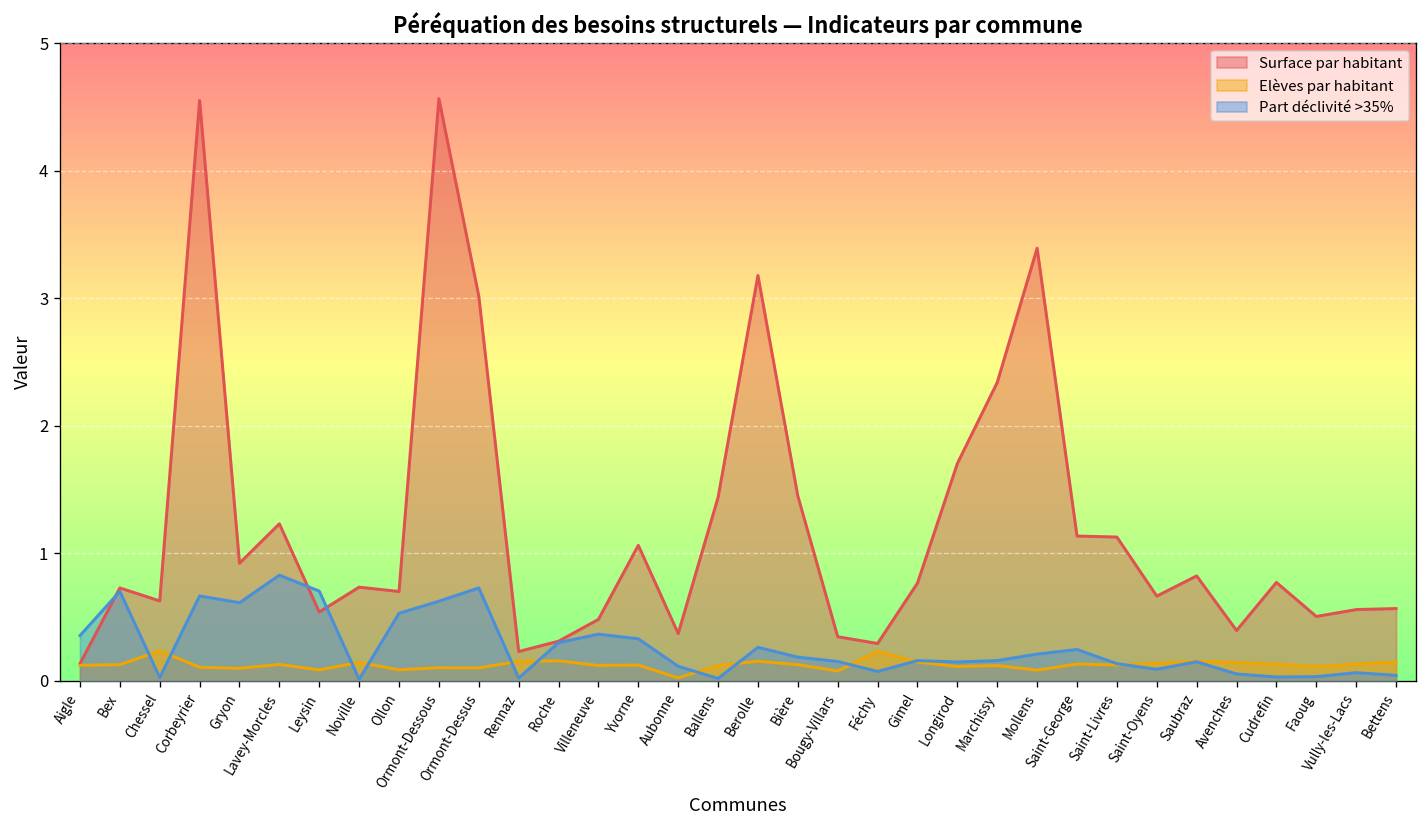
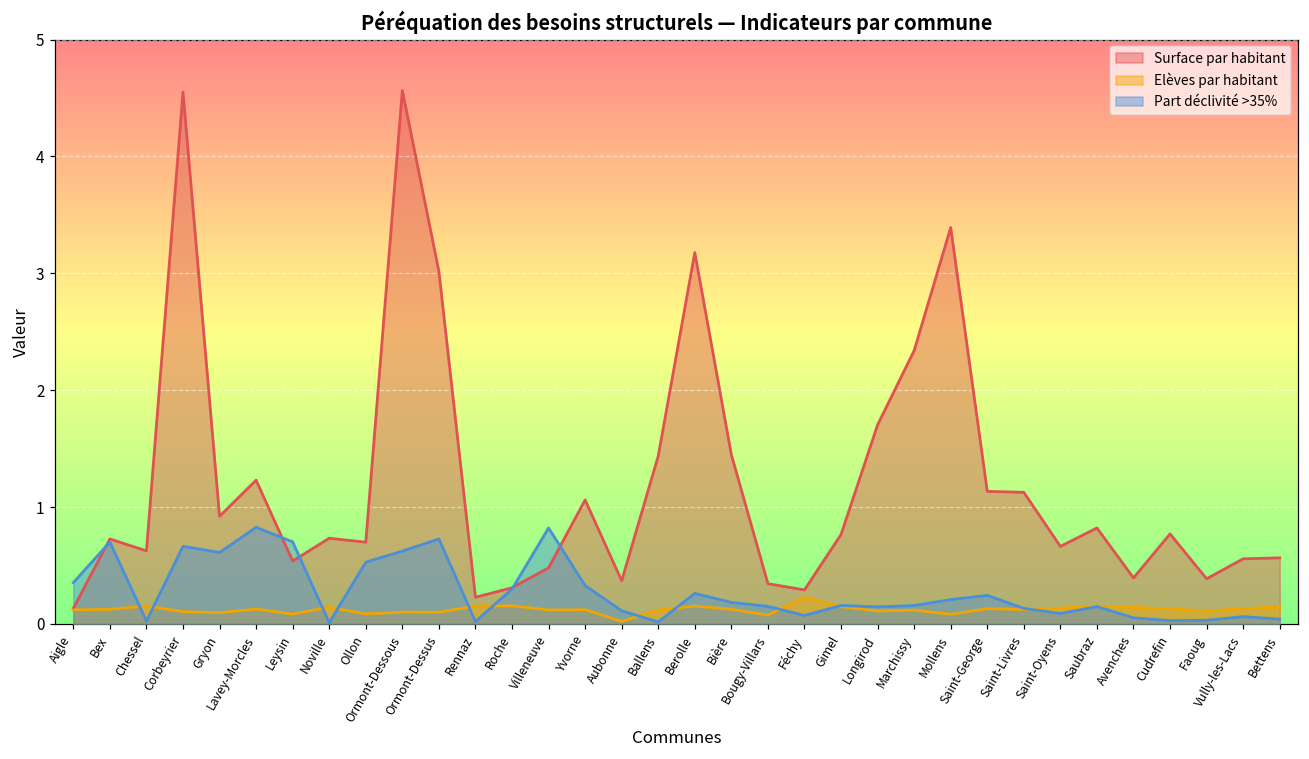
  {
    "Surface par habitant": {
      "Bex": 0.73,
      "Chessel": 0.63,
      "Corbeyrier": 4.55,
      "Gryon": 0.92,
      "Lavey-Morcles": 1.23,
      "Leysin": 0.54,
      "Noville": 0.73,
      "Ollon": 0.70,
      "Ormont-Dessous": 4.57,
      "Ormont-Dessus": 3.02,
      "Rennaz": 0.23,
      "Villeneuve": 0.48,
      "Yvorne": 1.06,
      "Aubonne": 0.37,
      "Ballens": 1.44,
      "Berolle": 3.18,
      "Bière": 1.45,
      "Bougy-Villars": 0.34,
      "Féchy": 0.29,
      "Gimel": 0.77,
      "Longirod": 1.70,
      "Marchissy": 2.34,
      "Mollens": 3.39,
      "Saint-George": 1.13,
      "Saint-Livres": 1.13,
      "Saint-Oyens": 0.66,
      "Saubraz": 0.82,
      "Avenches": 0.39,
      "Cudrefin": 0.77,
-     "Faoug": 0.50,
+     "Faoug": 0.39,
      "Vully-les-Lacs": 0.56,
      "Bettens": 0.57
    },
    "Elèves par habitant": {
      "Bex": 0.13,
-     "Chessel": 0.23,
+     "Chessel": 0.15,
      "Corbeyrier": 0.11,
      "Gryon": 0.10,
      "Lavey-Morcles": 0.13,
      "Leysin": 0.08,
      "Noville": 0.14,
      "Ollon": 0.09,
      "Ormont-Dessous": 0.10,
      "Ormont-Dessus": 0.10,
      "Rennaz": 0.15,
      "Roche": 0.16,
      "Villeneuve": 0.12,
      "Yvorne": 0.12,
      "Aubonne": 0.02,
      "Ballens": 0.12,
      "Berolle": 0.15,
      "Bière": 0.13,
      "Bougy-Villars": 0.08,
      "Féchy": 0.23,
      "Longirod": 0.11,
      "Marchissy": 0.12,
      "Mollens": 0.08,
      "Saint-George": 0.13,
      "Saint-Oyens": 0.14,
      "Avenches": 0.14,
      "Cudrefin": 0.13,
      "Faoug": 0.11,
      "Vully-les-Lacs": 0.13,
      "Bettens": 0.15
    },
    "Part déclivité >35%": {
      "Aigle": 0.35,
      "Bex": 0.70,
      "Chessel": 0.02,
      "Corbeyrier": 0.66,
      "Gryon": 0.61,
      "Lavey-Morcles": 0.83,
      "Leysin": 0.70,
      "Noville": 0.01,
      "Ollon": 0.53,
      "Ormont-Dessous": 0.62,
      "Ormont-Dessus": 0.73,
      "Rennaz": 0.02,
-     "Villeneuve": 0.36,
+     "Villeneuve": 0.82,
      "Yvorne": 0.33,
      "Aubonne": 0.11,
      "Ballens": 0.02,
      "Berolle": 0.26,
      "Bière": 0.18,
      "Bougy-Villars": 0.15,
      "Féchy": 0.07,
      "Longirod": 0.15,
      "Marchissy": 0.16,
      "Mollens": 0.21,
      "Saint-George": 0.24,
      "Saint-Oyens": 0.09,
      "Avenches": 0.05,
      "Cudrefin": 0.03,
      "Faoug": 0.03,
      "Vully-les-Lacs": 0.06,
      "Bettens": 0.04
    }
  }
